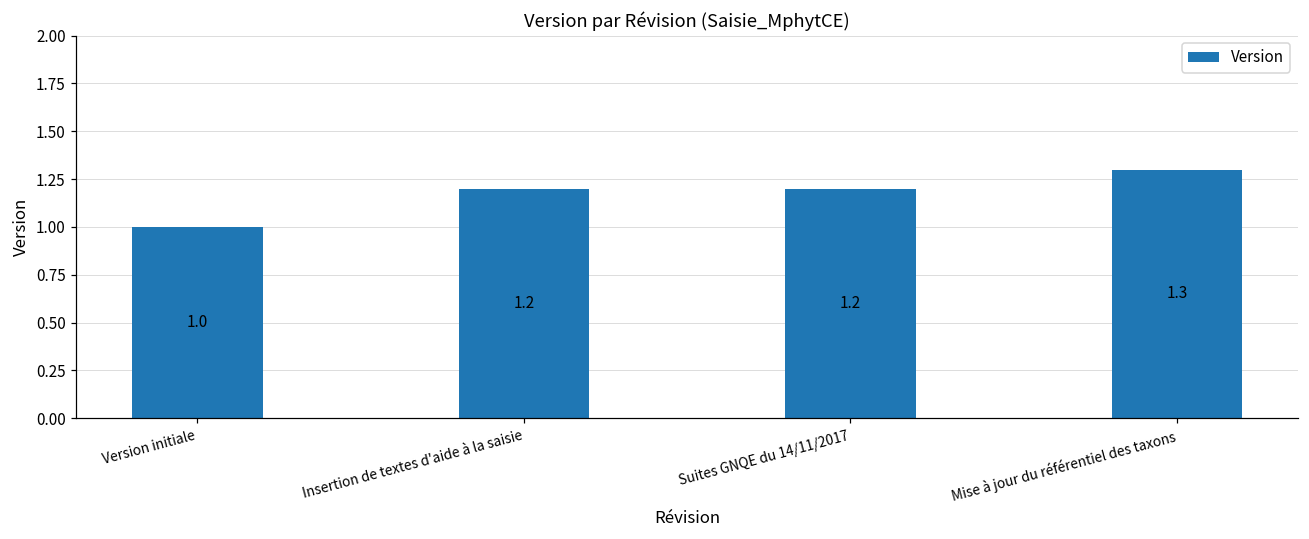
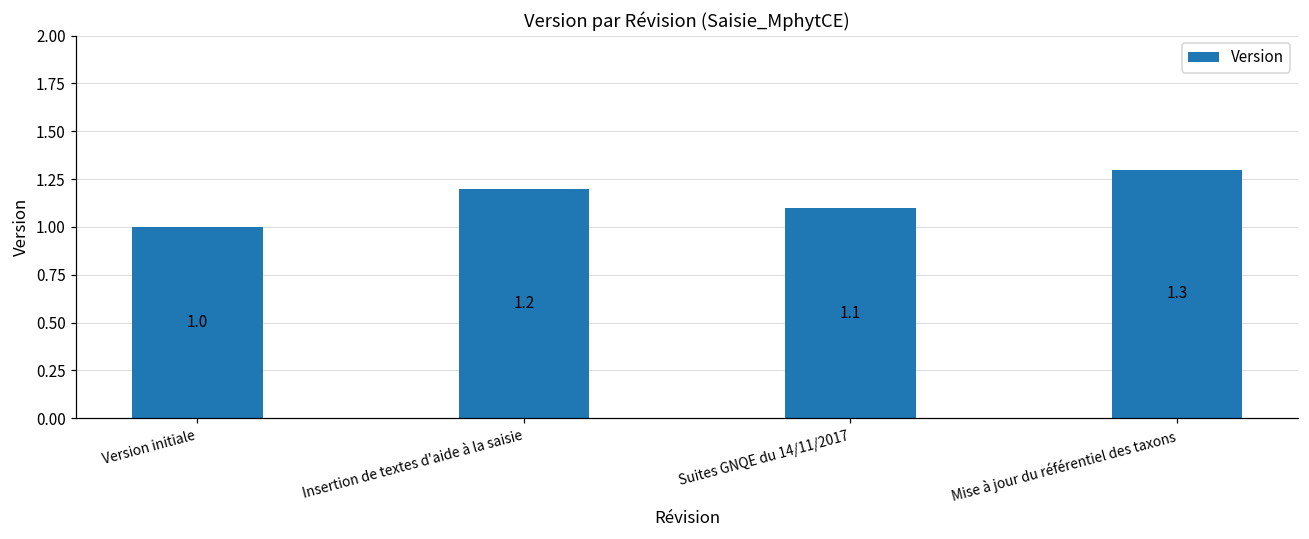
  {
    "Version initiale": 1.0,
    "Insertion de textes d'aide à la saisie": 1.2,
-   "Suites GNQE du 14/11/2017": 1.2,
+   "Suites GNQE du 14/11/2017": 1.1,
    "Mise à jour du référentiel des taxons": 1.3
  }
